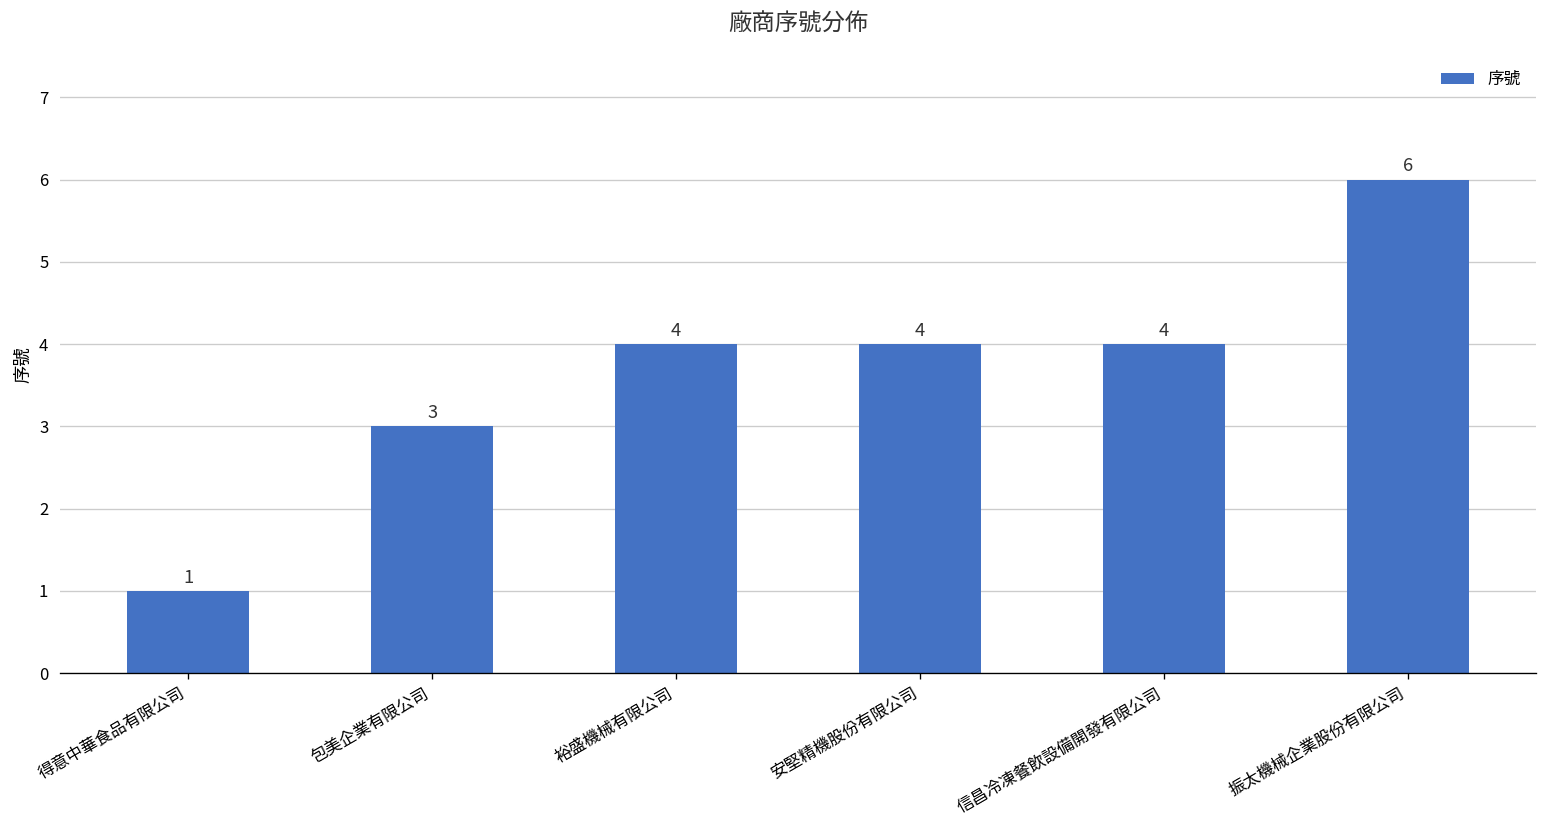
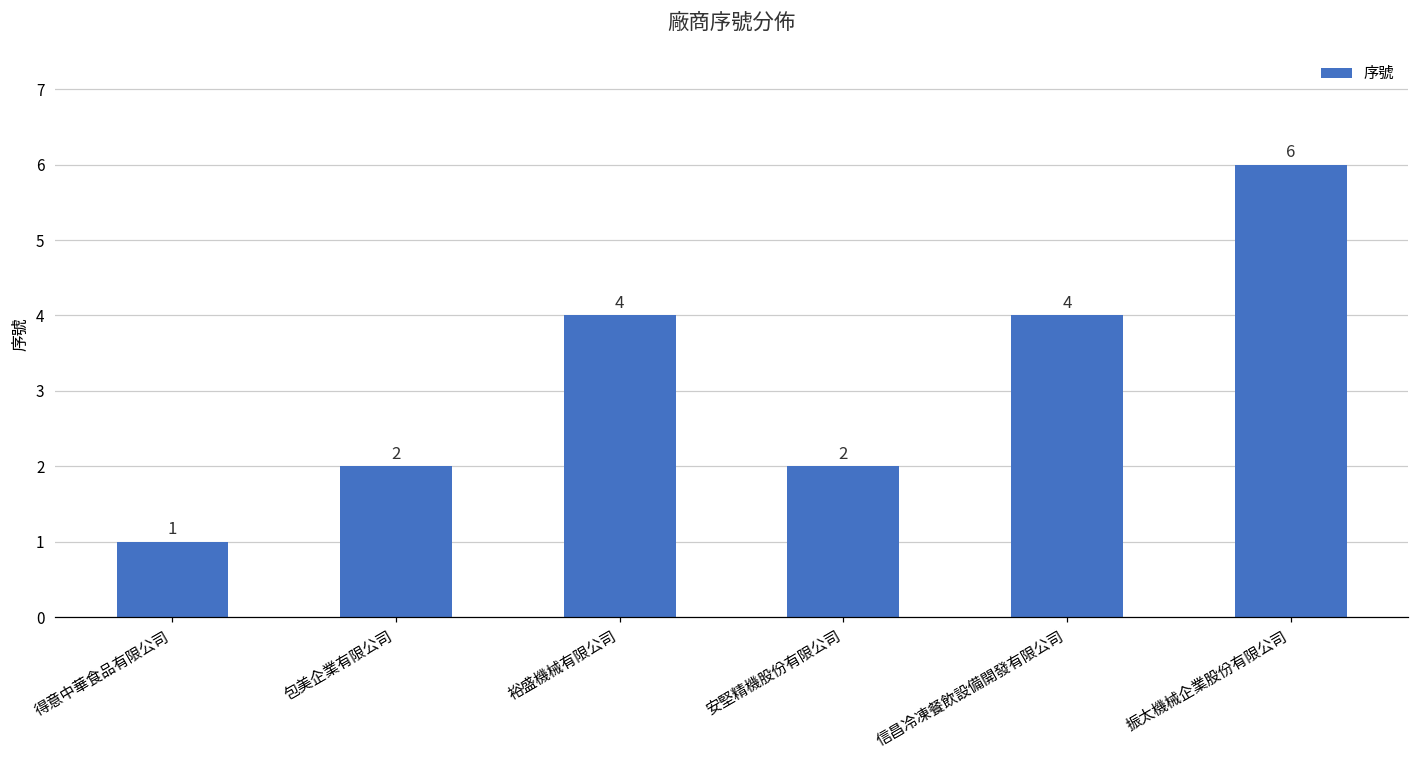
  {
    "得意中華食品有限公司": 1,
-   "包美企業有限公司": 3,
+   "包美企業有限公司": 2,
    "裕盛機械有限公司": 4,
-   "安堅精機股份有限公司": 4,
+   "安堅精機股份有限公司": 2,
    "信昌冷凍餐飲設備開發有限公司": 4,
    "振太機械企業股份有限公司": 6
  }
